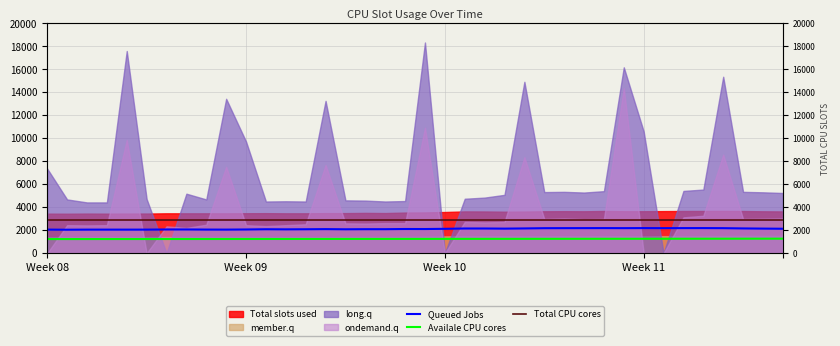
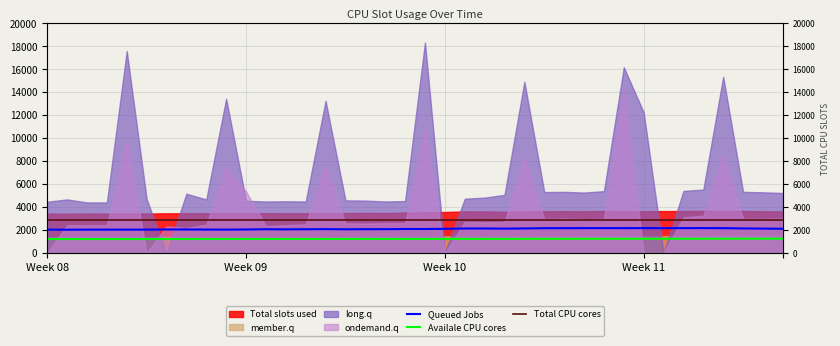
  {
    "Queued Jobs": {
      "Week 08": 2100,
      "Week 09": 2100,
      "Week 10": 2100,
      "Week 11": 2200
    },
    "Total slots used": {
      "Week 08": 3400,
      "Week 09": 3500,
      "Week 10": 3600,
      "Week 11": 3700
    },
    "long.q": {
-     "Week 08": 7400,
-     "Week 09": 9700,
-     "Week 11": 10600
+     "Week 08": 4500,
+     "Week 09": 4600,
+     "Week 11": 12300
    },
    "Total CPU cores": {
      "Week 08": 2900,
      "Week 09": 2900,
      "Week 10": 2900,
      "Week 11": 2900
    },
    "ondemand.q": {
      "Week 08": 0,
-     "Week 09": 2400,
+     "Week 09": 5400,
      "Week 11": 0
    }
  }
